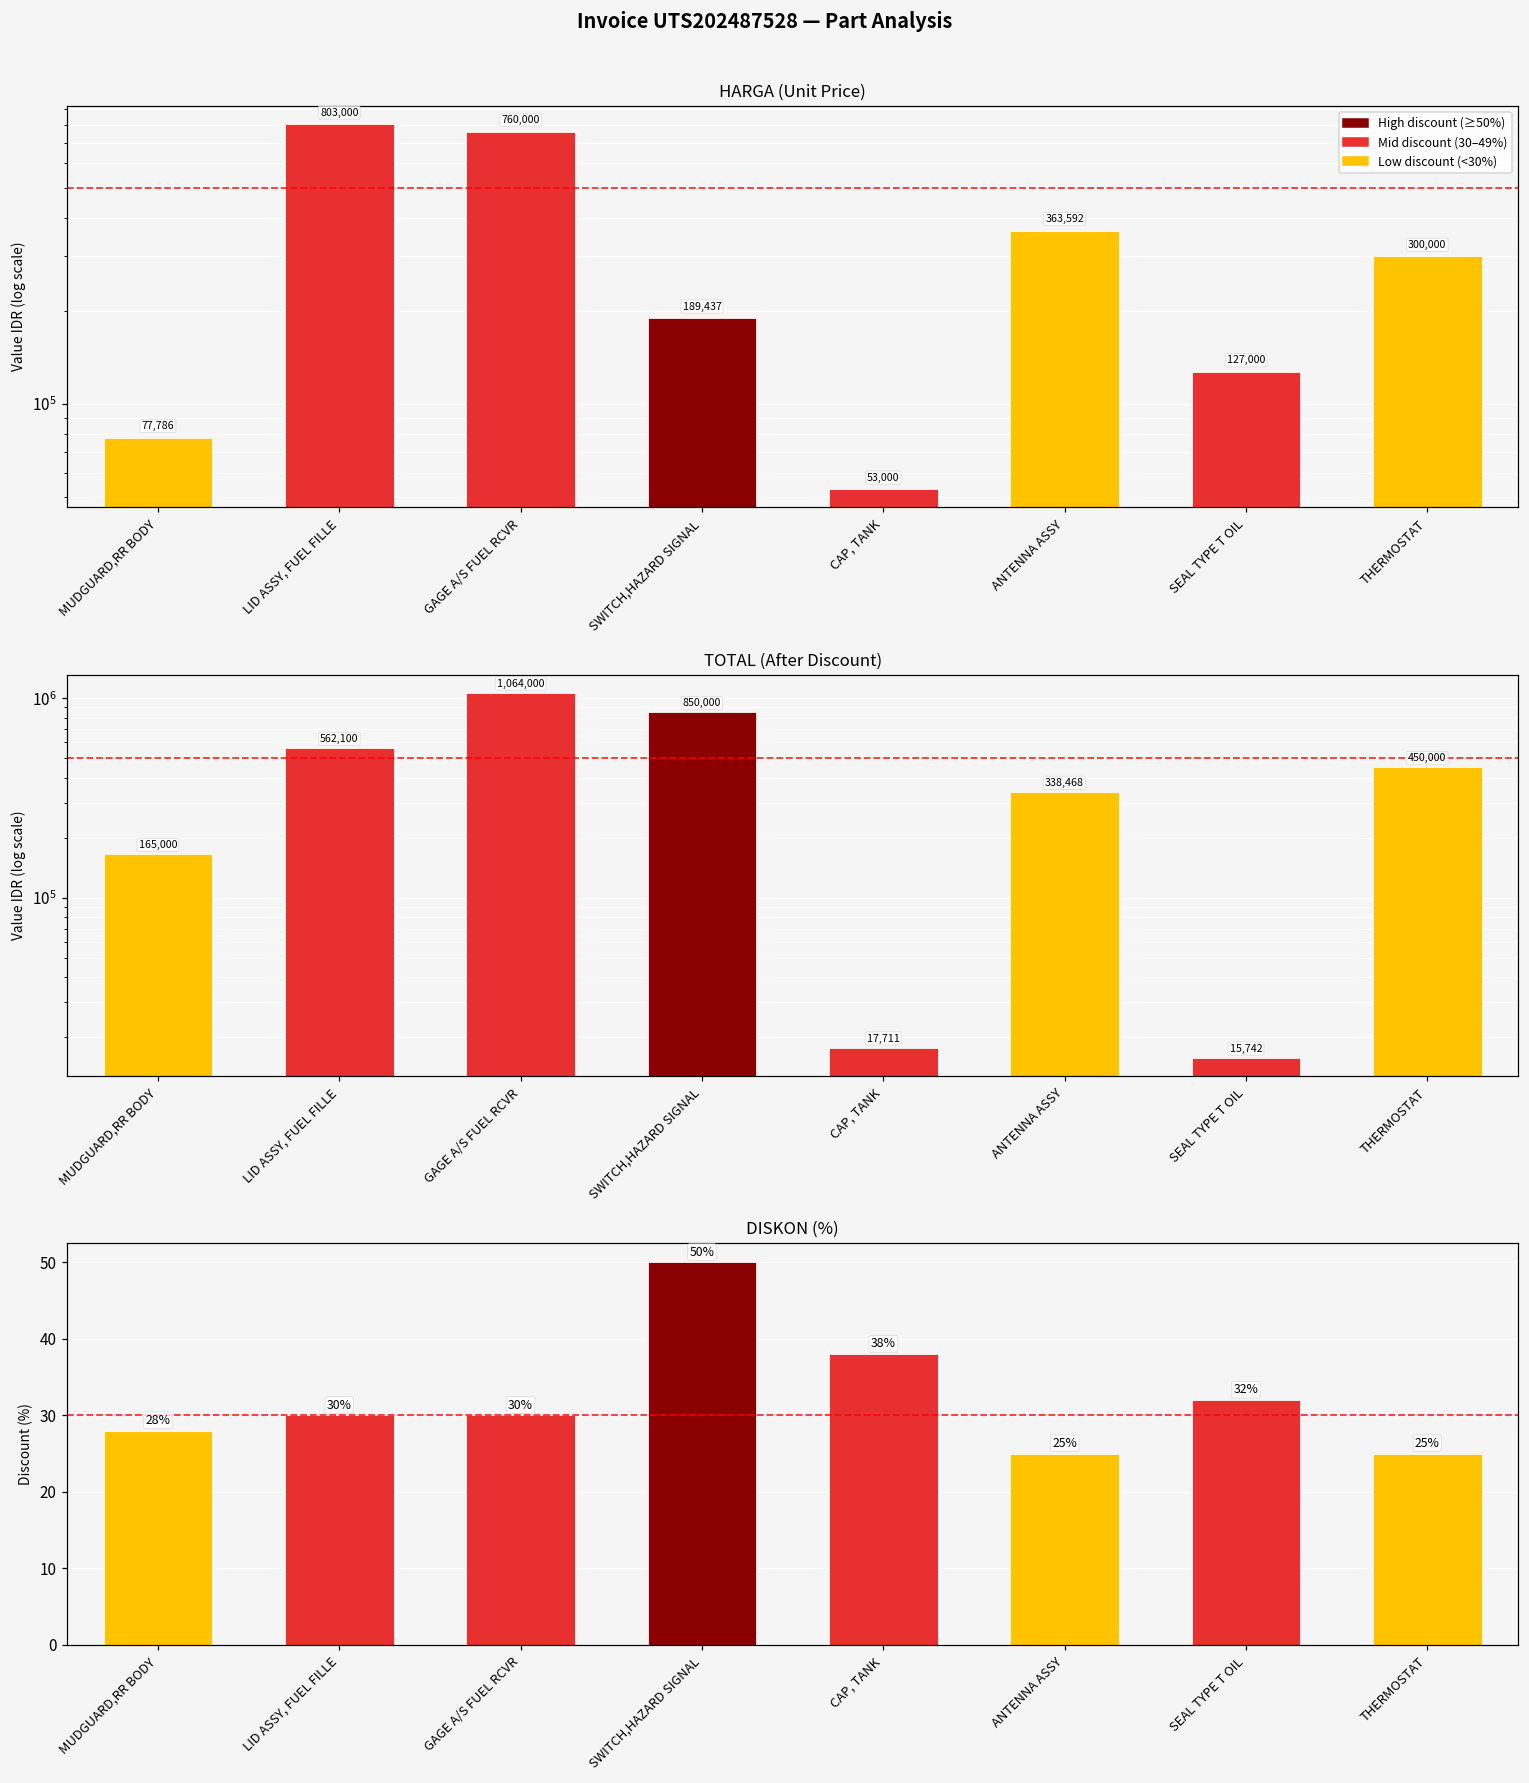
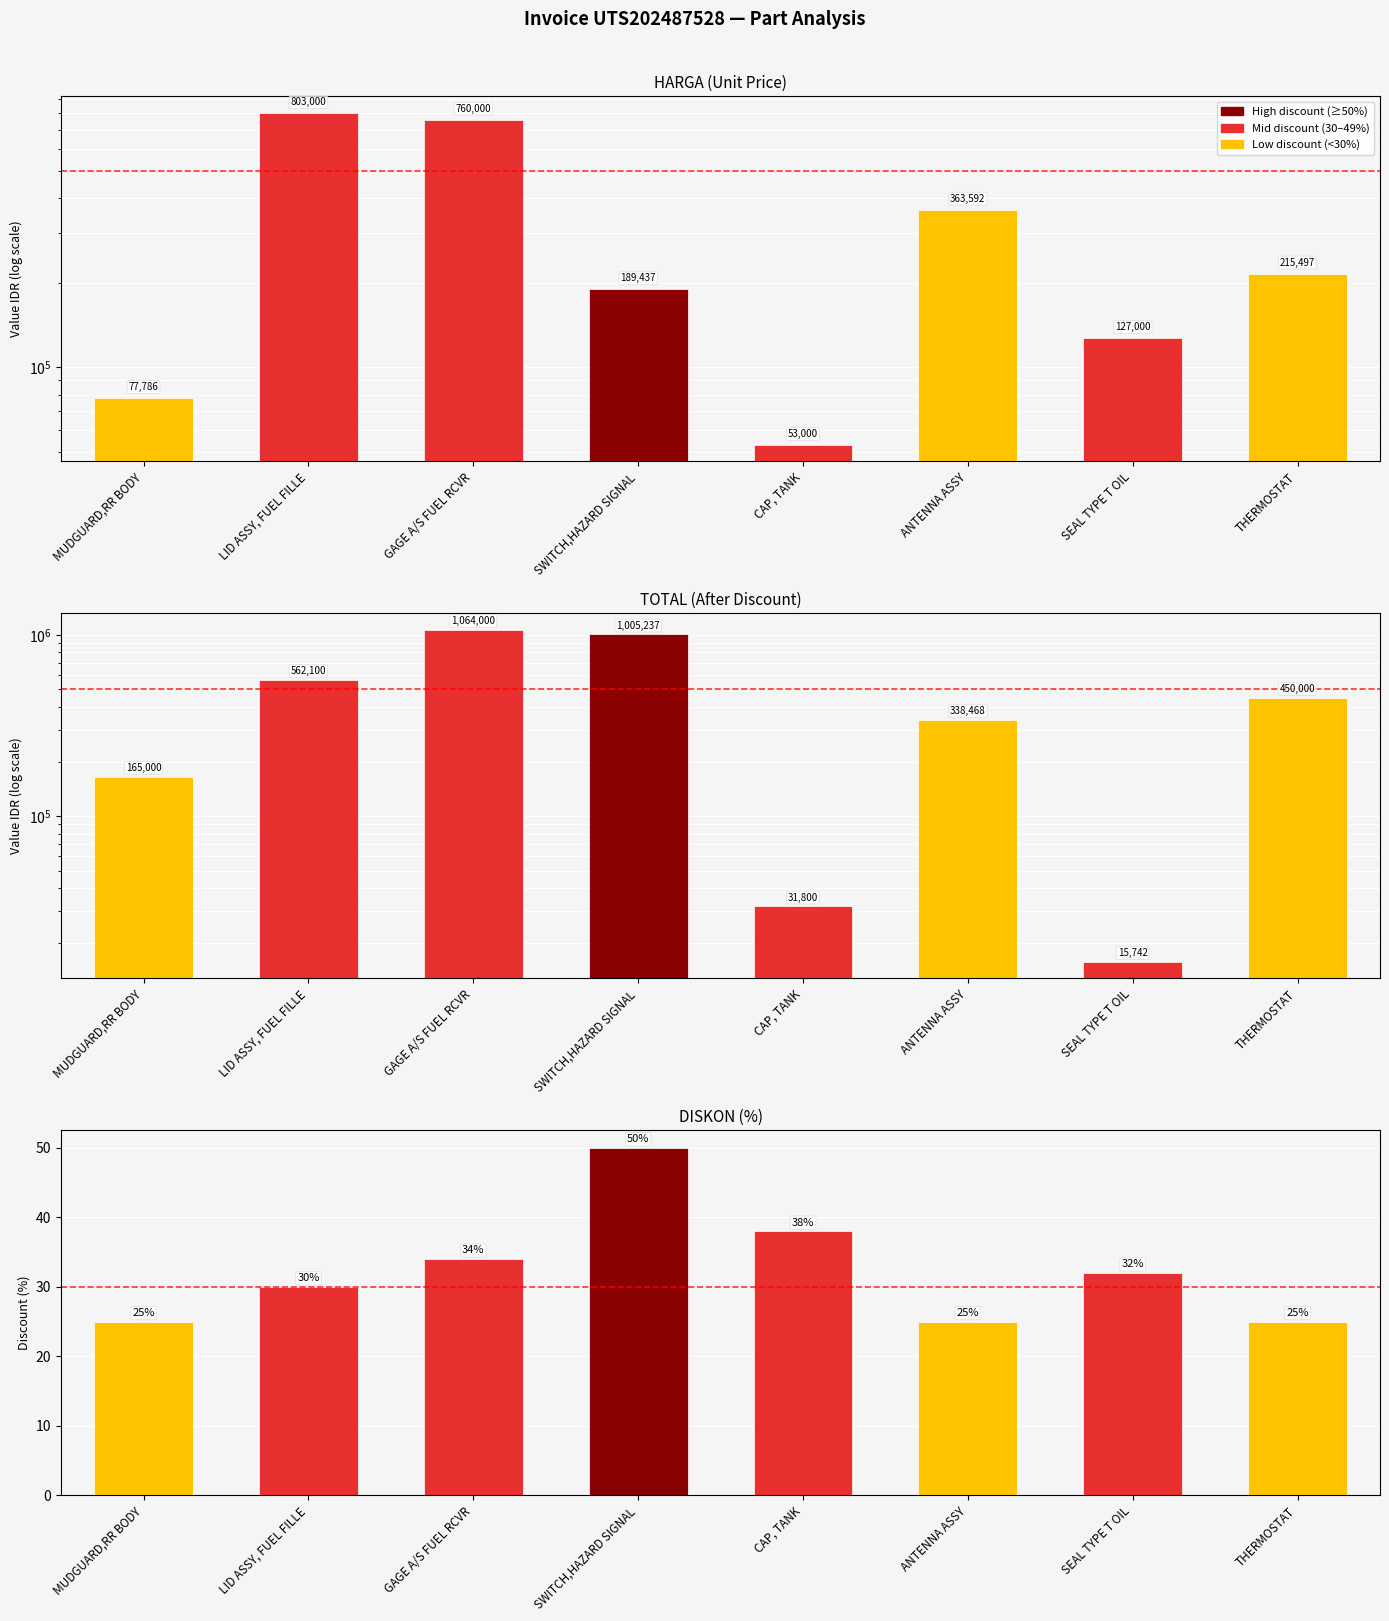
  {
    "HARGA (Unit Price)": {
-     "THERMOSTAT": "300,000"
+     "THERMOSTAT": "215,497"
    },
    "TOTAL (After Discount)": {
-     "SWITCH,HAZARD SIGNAL": "850,000",
-     "CAP, TANK": "17,711"
+     "SWITCH,HAZARD SIGNAL": "1,005,237",
+     "CAP, TANK": "31,800"
    },
    "DISKON (%)": {
-     "MUDGUARD,RR BODY": "28%",
-     "GAGE A/S FUEL RCVR": "30%"
+     "MUDGUARD,RR BODY": "25%",
+     "GAGE A/S FUEL RCVR": "34%"
    }
  }
